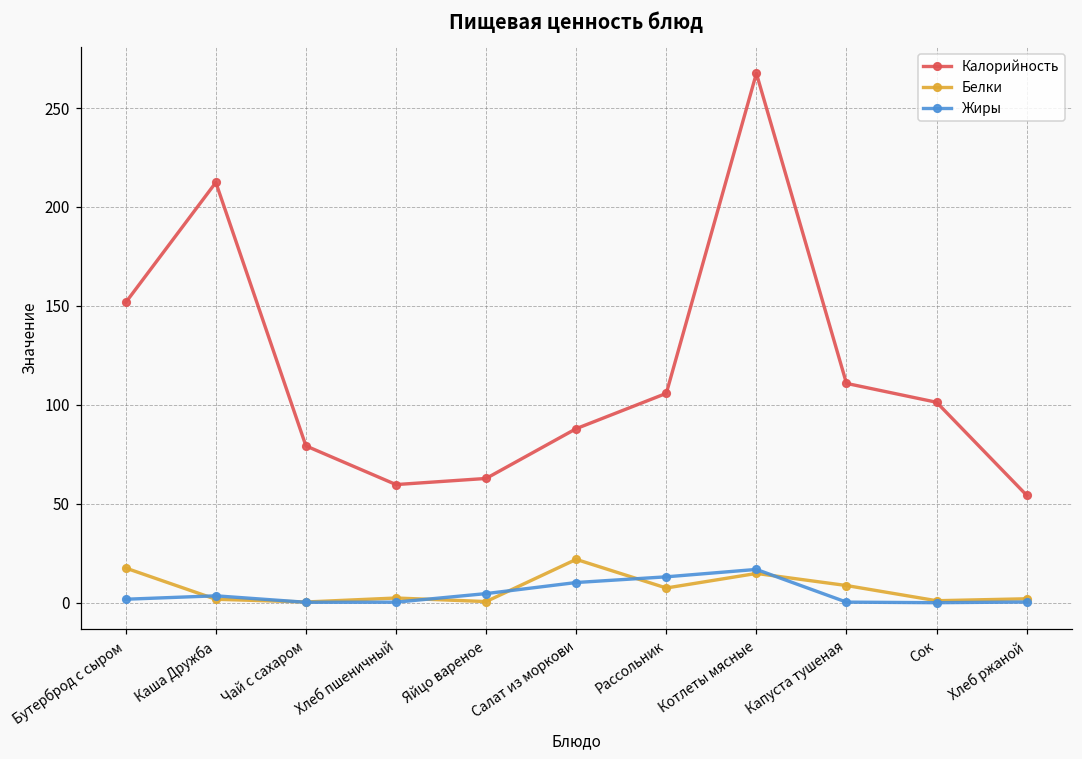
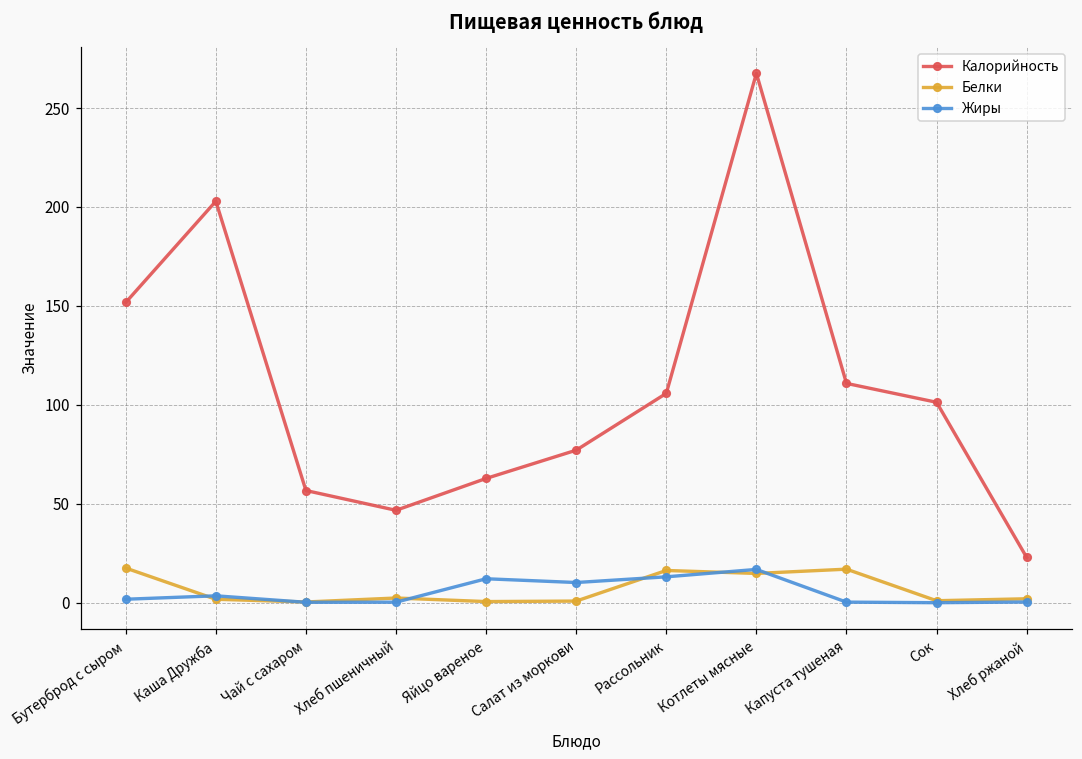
  {
    "Калорийность": {
      "Бутерброд с сыром": 152,
-     "Каша Дружба": 212,
-     "Чай с сахаром": 79,
-     "Хлеб пшеничный": 60,
+     "Каша Дружба": 203,
+     "Чай с сахаром": 57,
+     "Хлеб пшеничный": 47,
      "Яйцо вареное": 63,
-     "Салат из моркови": 88,
+     "Салат из моркови": 77,
      "Рассольник": 106,
      "Котлеты мясные": 268,
      "Капуста тушеная": 111,
      "Сок": 101,
-     "Хлеб ржаной": 54
+     "Хлеб ржаной": 23
    },
    "Белки": {
      "Бутерброд с сыром": 18,
      "Каша Дружба": 2,
      "Хлеб пшеничный": 2,
      "Яйцо вареное": 1,
-     "Салат из моркови": 22,
-     "Рассольник": 7,
+     "Салат из моркови": 1,
+     "Рассольник": 16,
      "Котлеты мясные": 15,
-     "Капуста тушеная": 9,
+     "Капуста тушеная": 17,
      "Хлеб ржаной": 2
    },
    "Жиры": {
      "Бутерброд с сыром": 2,
      "Каша Дружба": 3,
      "Хлеб пшеничный": 0,
-     "Яйцо вареное": 5,
+     "Яйцо вареное": 12,
      "Салат из моркови": 10,
      "Рассольник": 13,
      "Котлеты мясные": 17,
      "Капуста тушеная": 0,
      "Хлеб ржаной": 0
    }
  }
